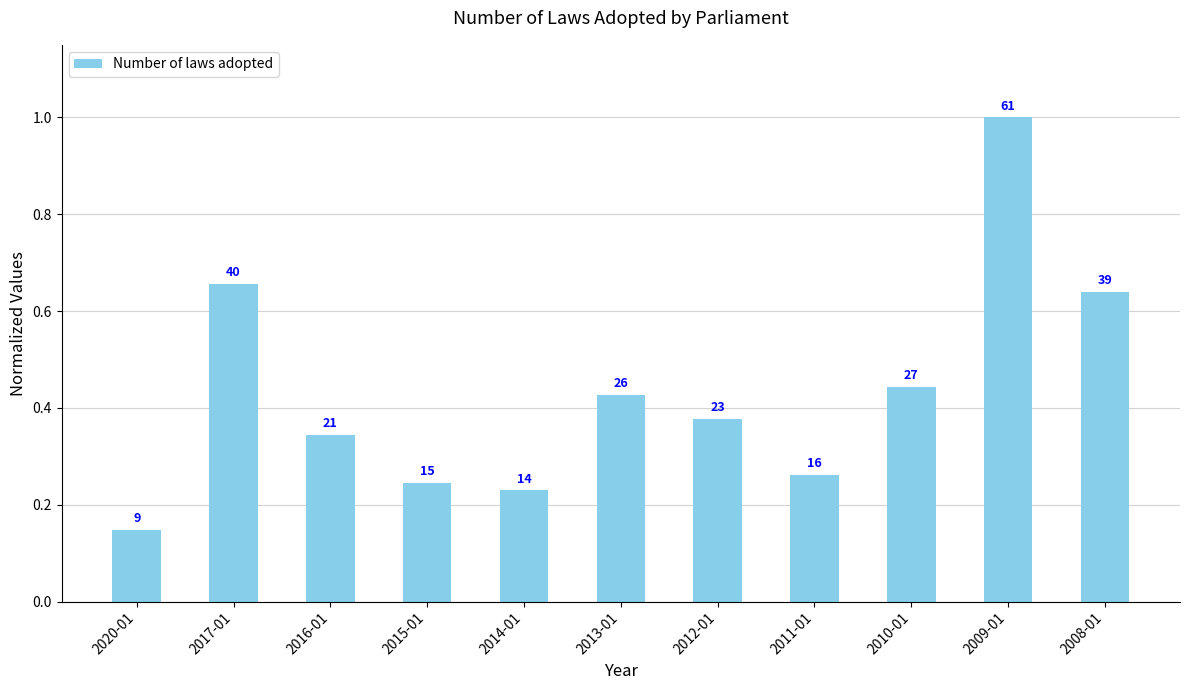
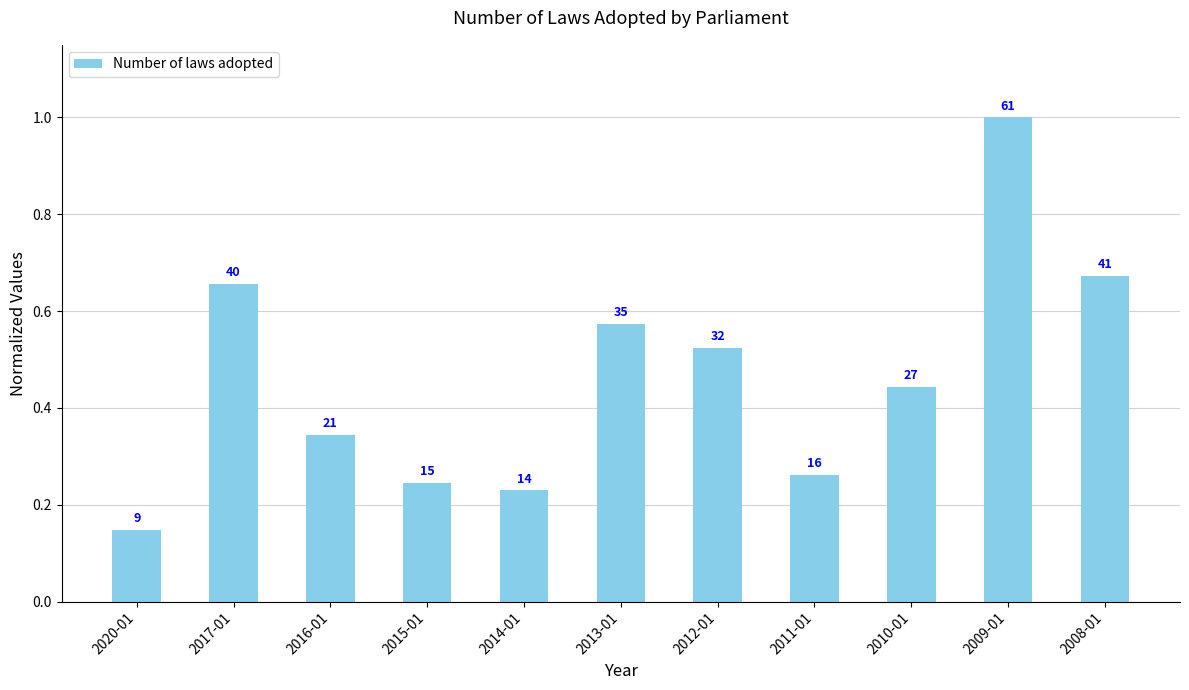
  {
-   "2013-01": 26,
-   "2012-01": 23,
-   "2008-01": 39
+   "2013-01": 35,
+   "2012-01": 32,
+   "2008-01": 41
  }
